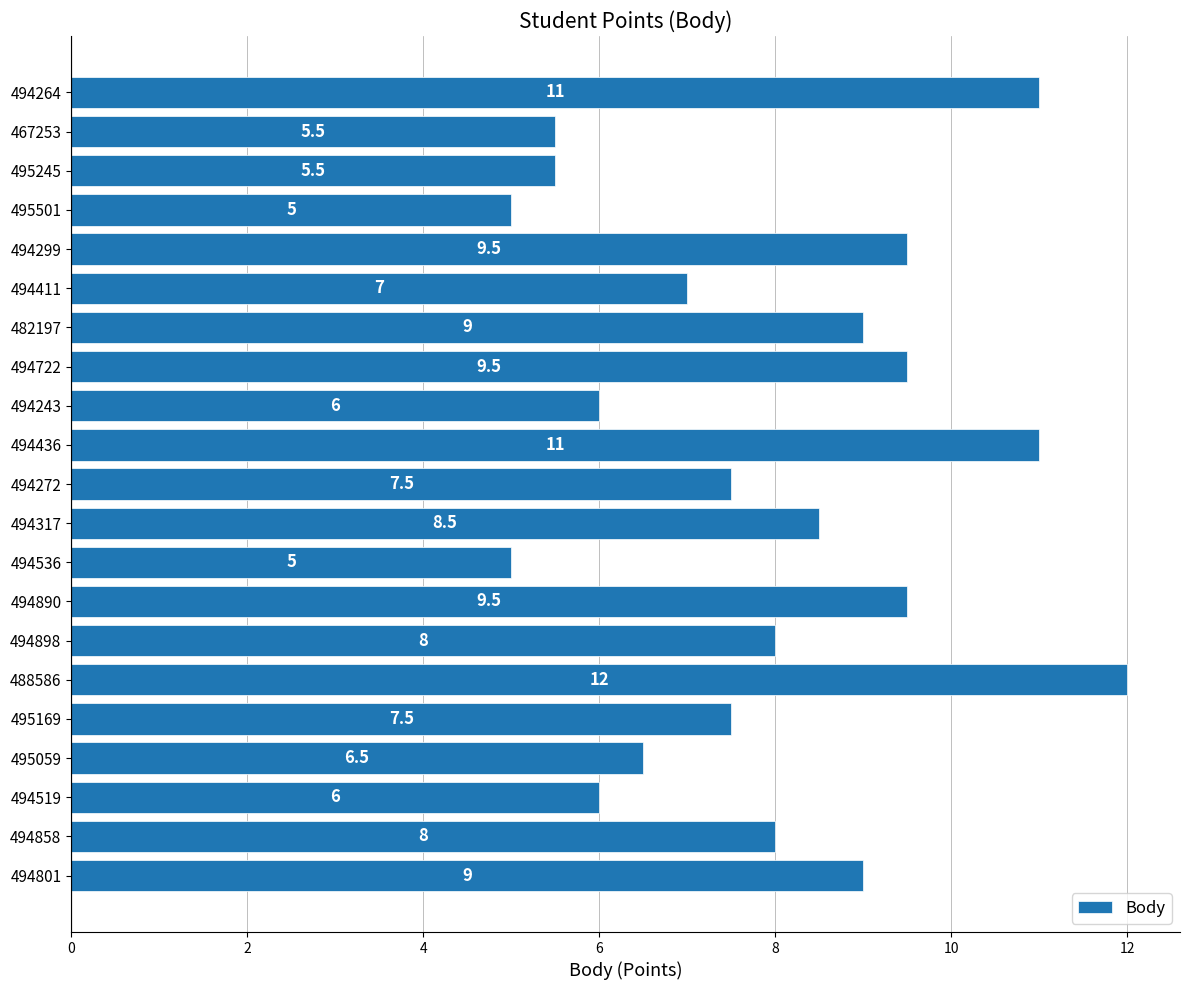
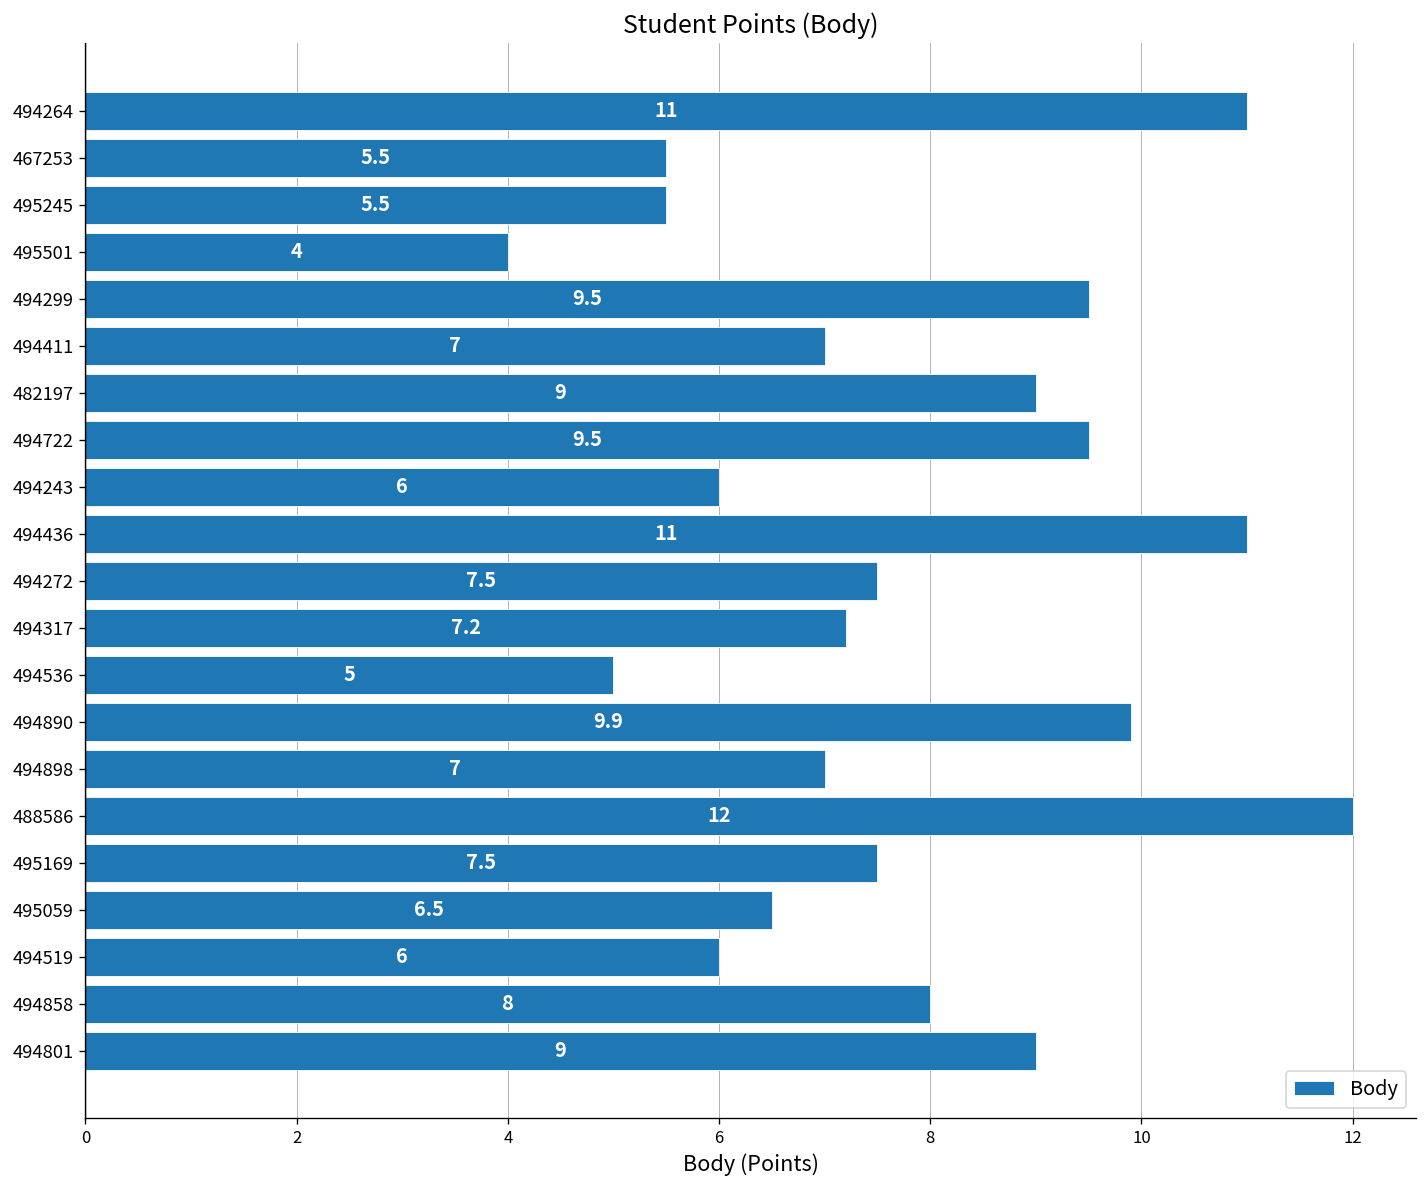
  {
    "494264": 11,
    "467253": 5.5,
    "495245": 5.5,
-   "495501": 5,
+   "495501": 4,
    "494299": 9.5,
    "494411": 7,
    "482197": 9,
    "494722": 9.5,
    "494243": 6,
    "494436": 11,
    "494272": 7.5,
-   "494317": 8.5,
+   "494317": 7.2,
    "494536": 5,
-   "494890": 9.5,
-   "494898": 8,
+   "494890": 9.9,
+   "494898": 7,
    "488586": 12,
    "495169": 7.5,
    "495059": 6.5,
    "494519": 6,
    "494858": 8,
    "494801": 9
  }
